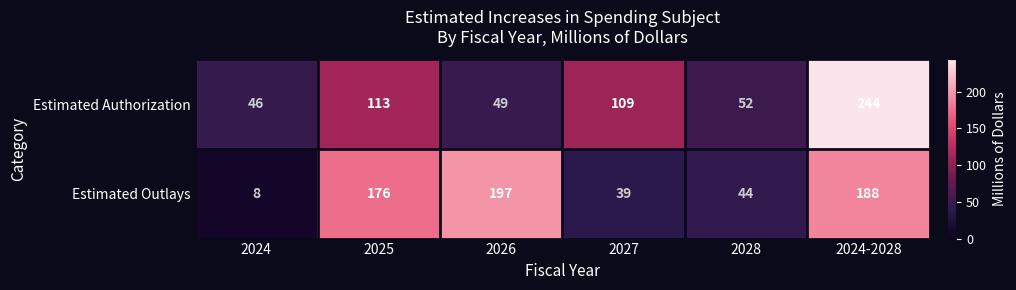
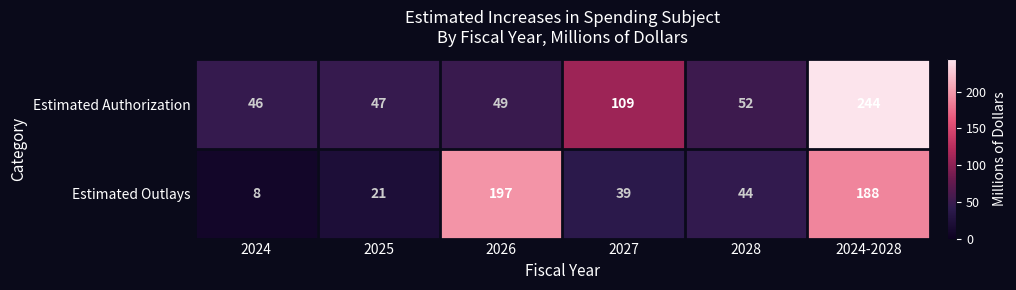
  {
    "Estimated Authorization": {
      "2024": 46,
-     "2025": 113,
+     "2025": 47,
      "2026": 49,
      "2027": 109,
      "2028": 52
    },
    "Estimated Outlays": {
      "2024": 8,
-     "2025": 176,
+     "2025": 21,
      "2026": 197,
      "2027": 39,
      "2028": 44,
      "2024-2028": 188
    }
  }
